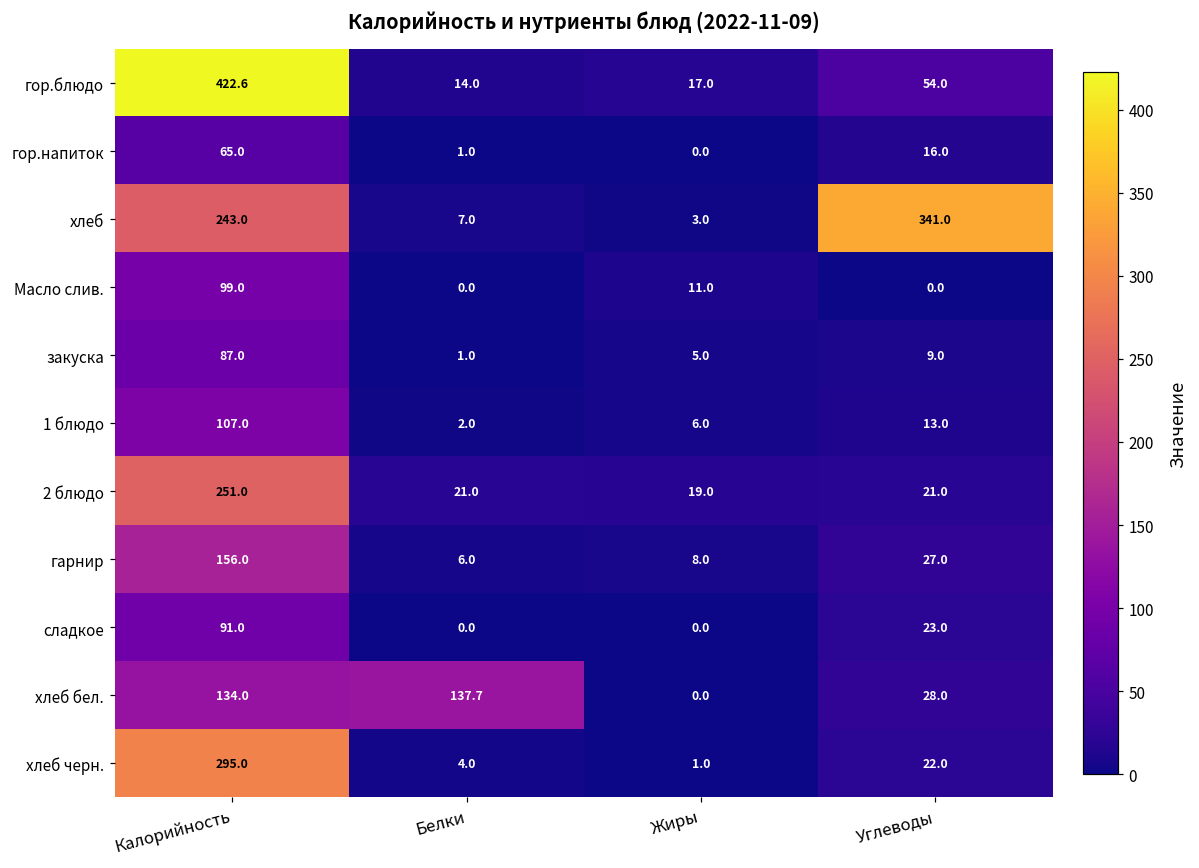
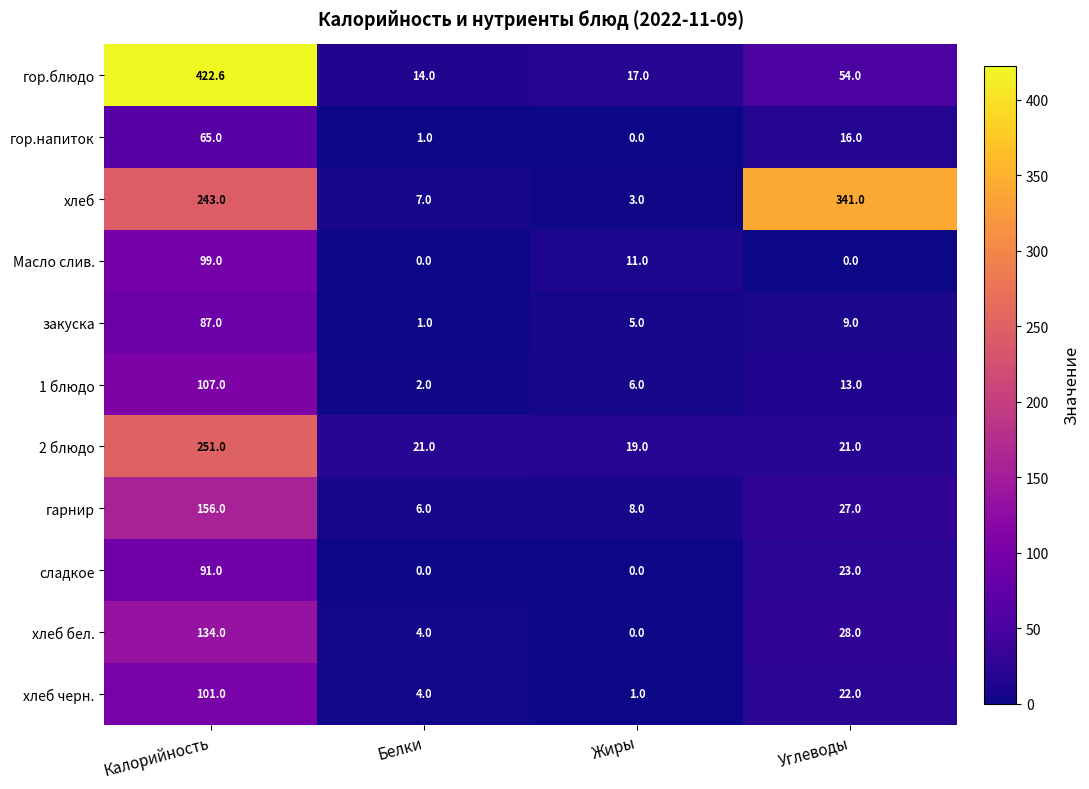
  {
    "гор.блюдо": {
      "Калорийность": 422.6,
      "Белки": 14.0,
      "Жиры": 17.0,
      "Углеводы": 54.0
    },
    "гор.напиток": {
      "Калорийность": 65.0,
      "Белки": 1.0,
      "Жиры": 0.0,
      "Углеводы": 16.0
    },
    "хлеб": {
      "Калорийность": 243.0,
      "Белки": 7.0,
      "Жиры": 3.0,
      "Углеводы": 341.0
    },
    "Масло слив.": {
      "Калорийность": 99.0,
      "Белки": 0.0,
      "Жиры": 11.0,
      "Углеводы": 0.0
    },
    "закуска": {
      "Калорийность": 87.0,
      "Белки": 1.0,
      "Жиры": 5.0,
      "Углеводы": 9.0
    },
    "1 блюдо": {
      "Калорийность": 107.0,
      "Белки": 2.0,
      "Жиры": 6.0,
      "Углеводы": 13.0
    },
    "2 блюдо": {
      "Калорийность": 251.0,
      "Белки": 21.0,
      "Жиры": 19.0,
      "Углеводы": 21.0
    },
    "гарнир": {
      "Калорийность": 156.0,
      "Белки": 6.0,
      "Жиры": 8.0,
      "Углеводы": 27.0
    },
    "сладкое": {
      "Калорийность": 91.0,
      "Белки": 0.0,
      "Жиры": 0.0,
      "Углеводы": 23.0
    },
    "хлеб бел.": {
      "Калорийность": 134.0,
-     "Белки": 137.7,
+     "Белки": 4.0,
      "Жиры": 0.0,
      "Углеводы": 28.0
    },
    "хлеб черн.": {
-     "Калорийность": 295.0,
+     "Калорийность": 101.0,
      "Белки": 4.0,
      "Жиры": 1.0,
      "Углеводы": 22.0
    }
  }
